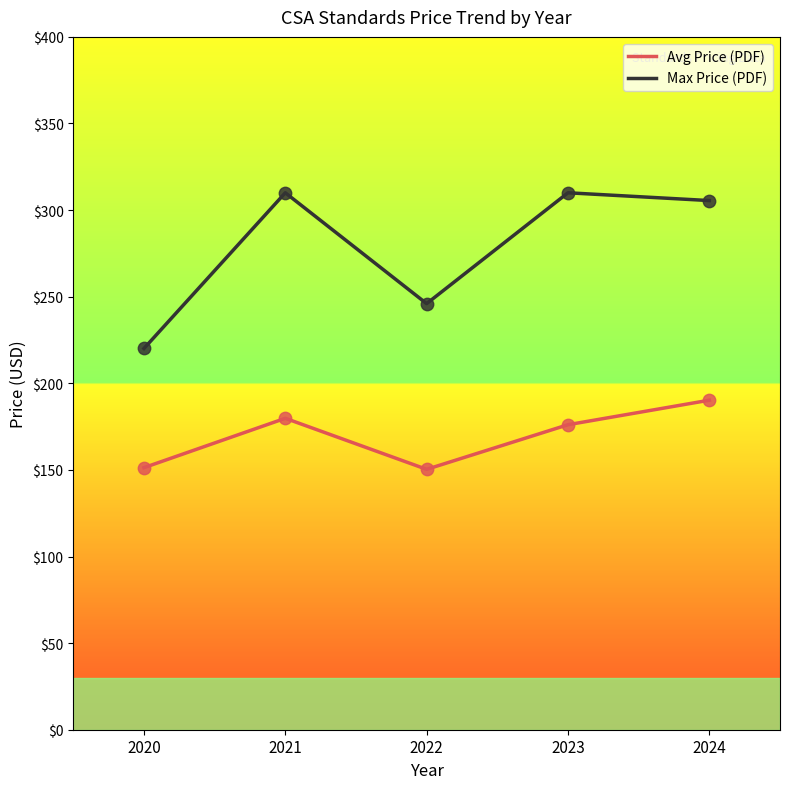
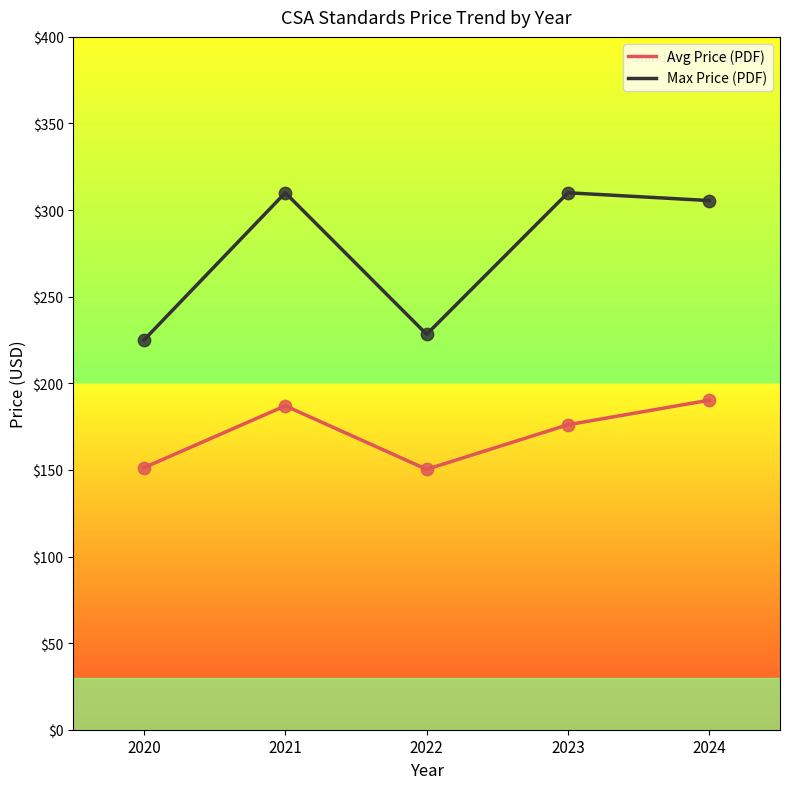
  {
    "Avg Price (PDF)": {
      "2020": "$151",
-     "2021": "$180",
+     "2021": "$187",
      "2022": "$150",
      "2023": "$176",
      "2024": "$190"
    },
    "Max Price (PDF)": {
-     "2020": "$220",
+     "2020": "$225",
      "2021": "$310",
-     "2022": "$246",
+     "2022": "$228",
      "2023": "$310",
      "2024": "$306"
    }
  }
